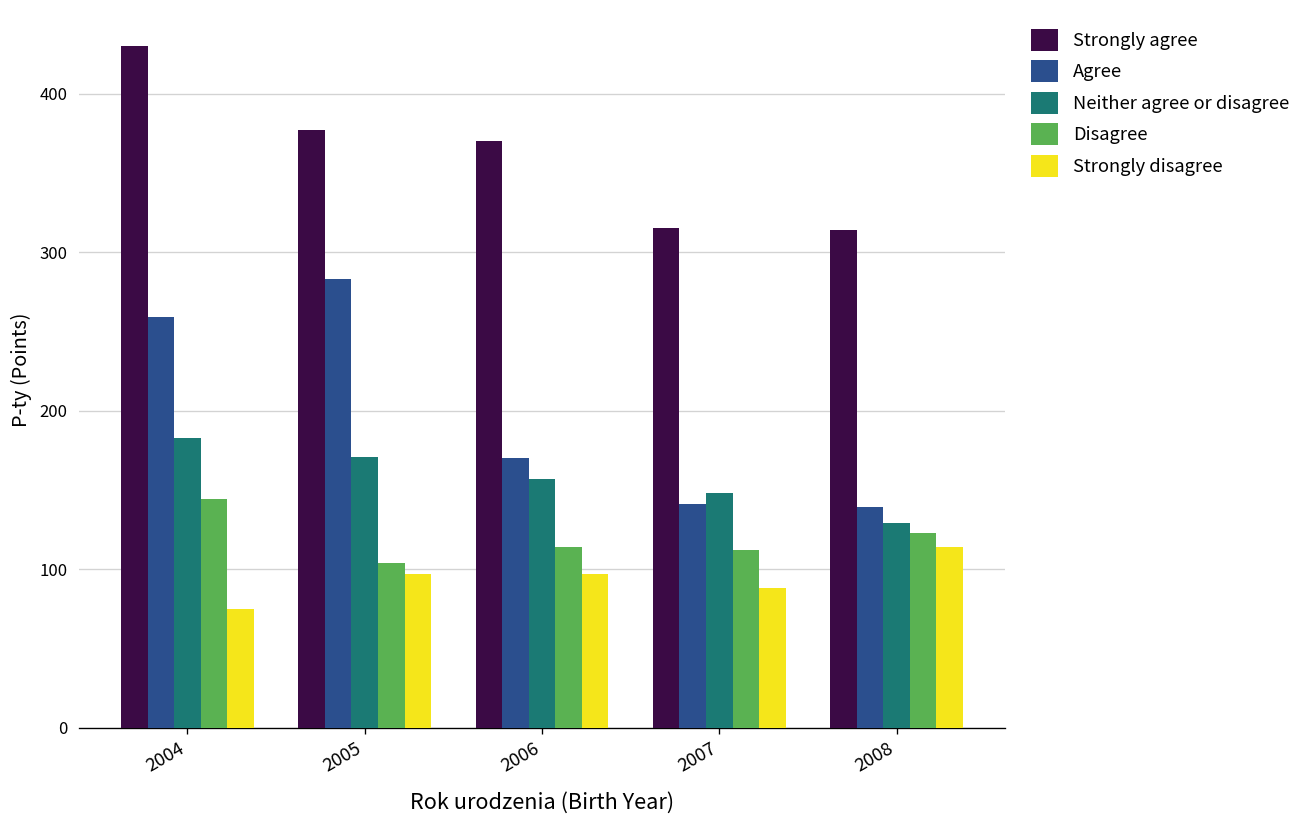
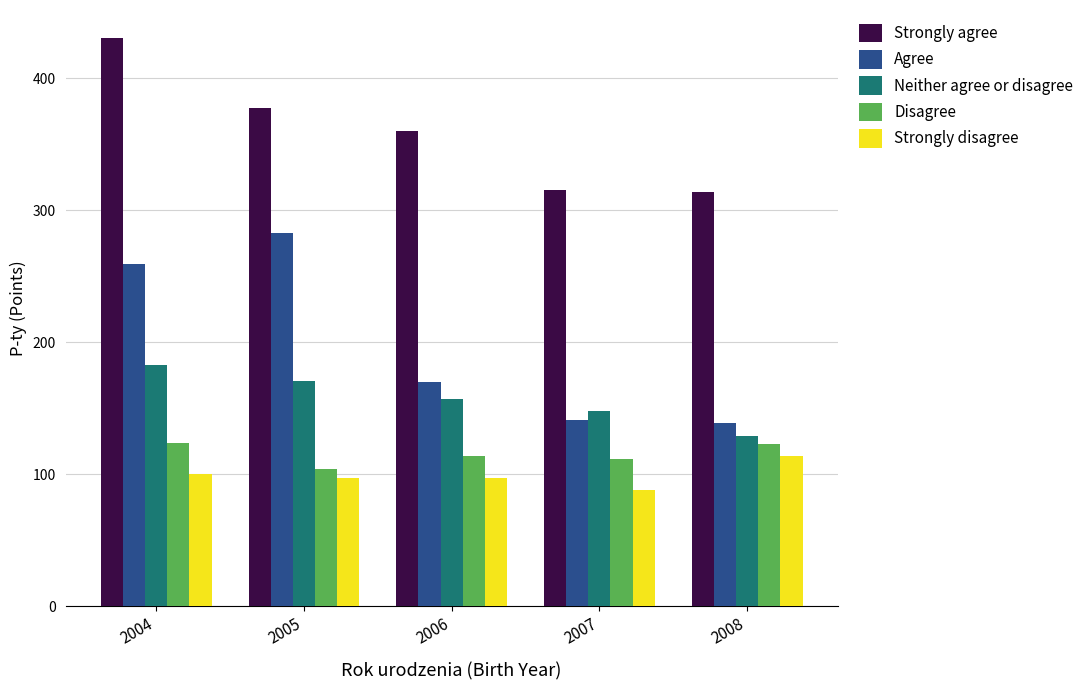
  {
    "Strongly agree": {
      "2004": 430,
      "2005": 377,
-     "2006": 370,
+     "2006": 360,
      "2007": 315,
      "2008": 314
    },
    "Disagree": {
-     "2004": 144,
+     "2004": 124,
      "2005": 104,
      "2006": 114,
      "2007": 112,
      "2008": 123
    },
    "Strongly disagree": {
-     "2004": 75,
+     "2004": 100,
      "2005": 97,
      "2006": 97,
      "2007": 88,
      "2008": 114
    }
  }
